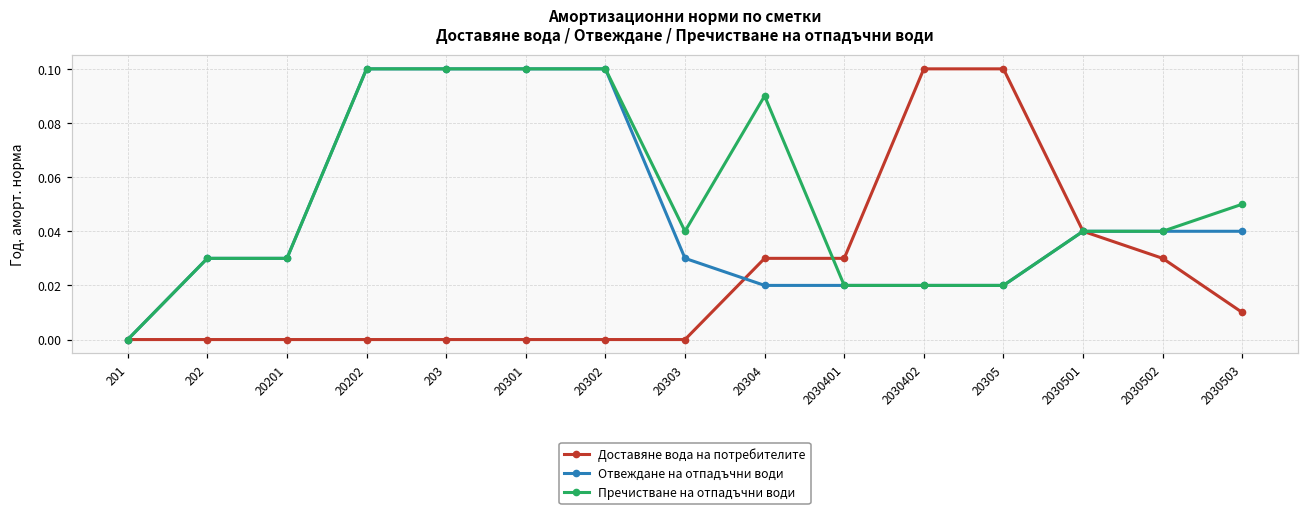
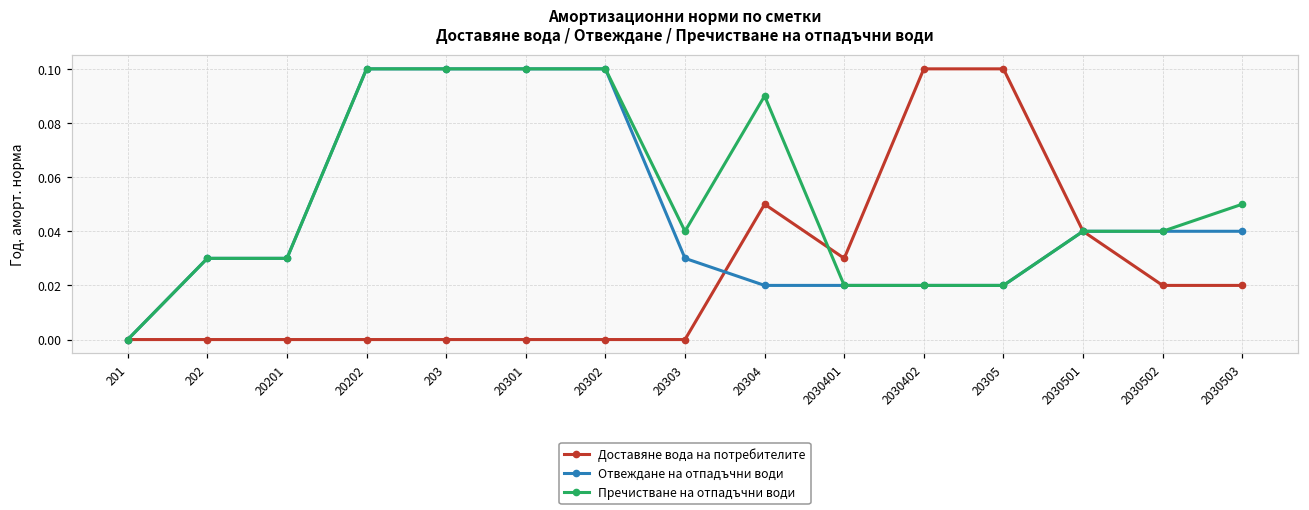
  {
    "Доставяне вода на потребителите": {
      "202": 0.00,
      "20201": 0.00,
      "20202": 0.00,
      "203": 0.00,
      "20301": 0.00,
      "20302": 0.00,
      "20303": 0.00,
-     "20304": 0.03,
+     "20304": 0.05,
      "2030401": 0.03,
      "2030402": 0.10,
      "20305": 0.10,
-     "2030502": 0.03,
-     "2030503": 0.01
+     "2030502": 0.02,
+     "2030503": 0.02
    },
    "Отвеждане на отпадъчни води": {
      "20303": 0.03,
      "20304": 0.02,
      "2030503": 0.04
    },
    "Пречистване на отпадъчни води": {
      "20303": 0.04,
      "20304": 0.09,
      "2030503": 0.05
    }
  }
